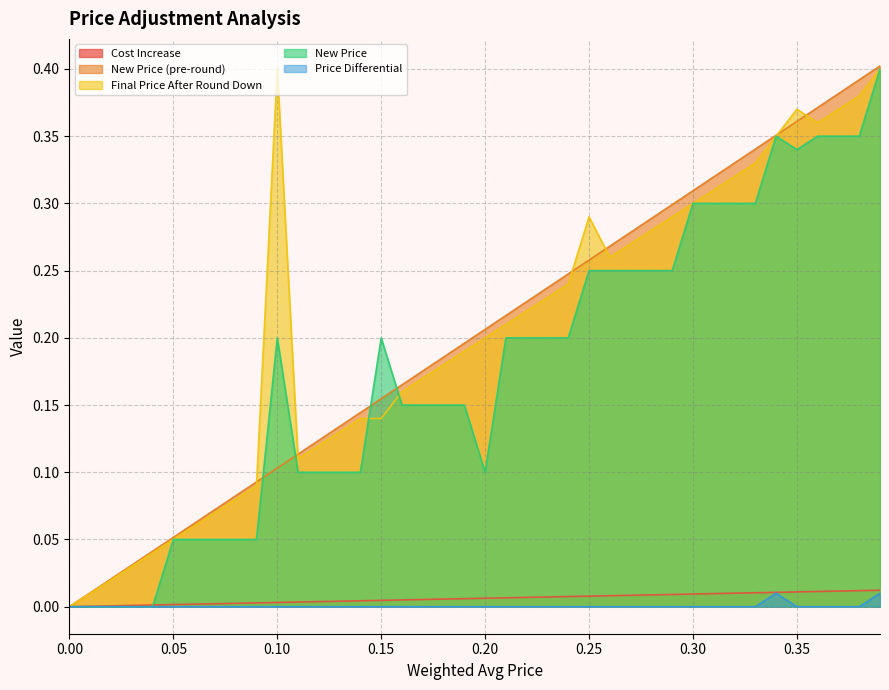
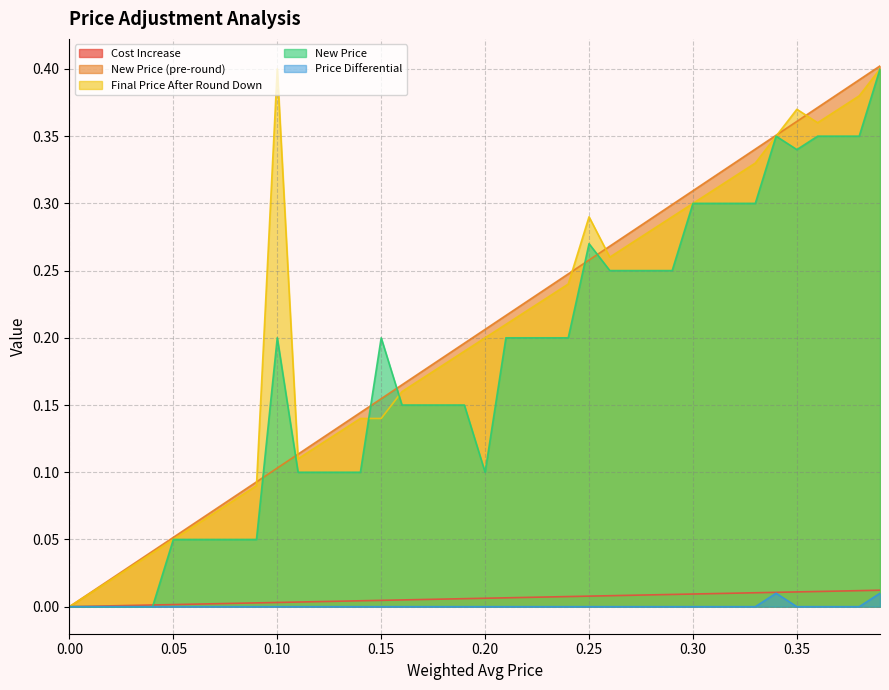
  {
    "Final Price After Round Down": {
      "0.15": 0.14,
      "0.20": 0.20,
      "0.25": 0.29,
      "0.35": 0.37
    },
    "New Price": {
      "0.10": 0.20,
      "0.15": 0.20,
      "0.20": 0.10,
-     "0.25": 0.25,
+     "0.25": 0.27,
      "0.35": 0.34
    },
    "Price Differential": {
      "0.10": 0.00,
      "0.15": 0.00,
      "0.20": 0.00,
      "0.25": 0.00,
      "0.30": 0.00,
      "0.35": 0.00
    }
  }
